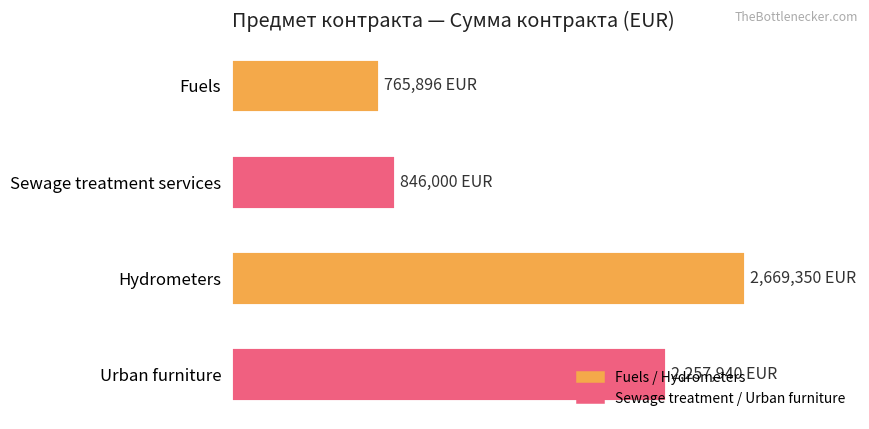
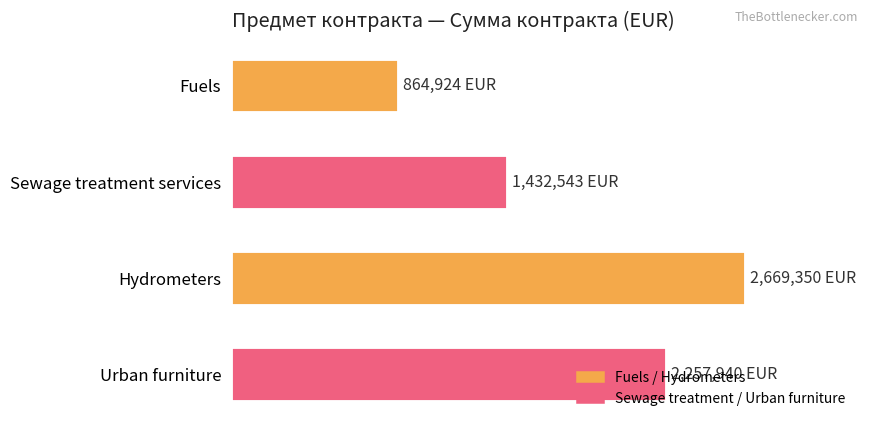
  {
-   "Fuels": "765,896",
-   "Sewage treatment services": "846,000",
+   "Fuels": "864,924",
+   "Sewage treatment services": "1,432,543",
    "Hydrometers": "2,669,350",
    "Urban furniture": "2,257,940"
  }
